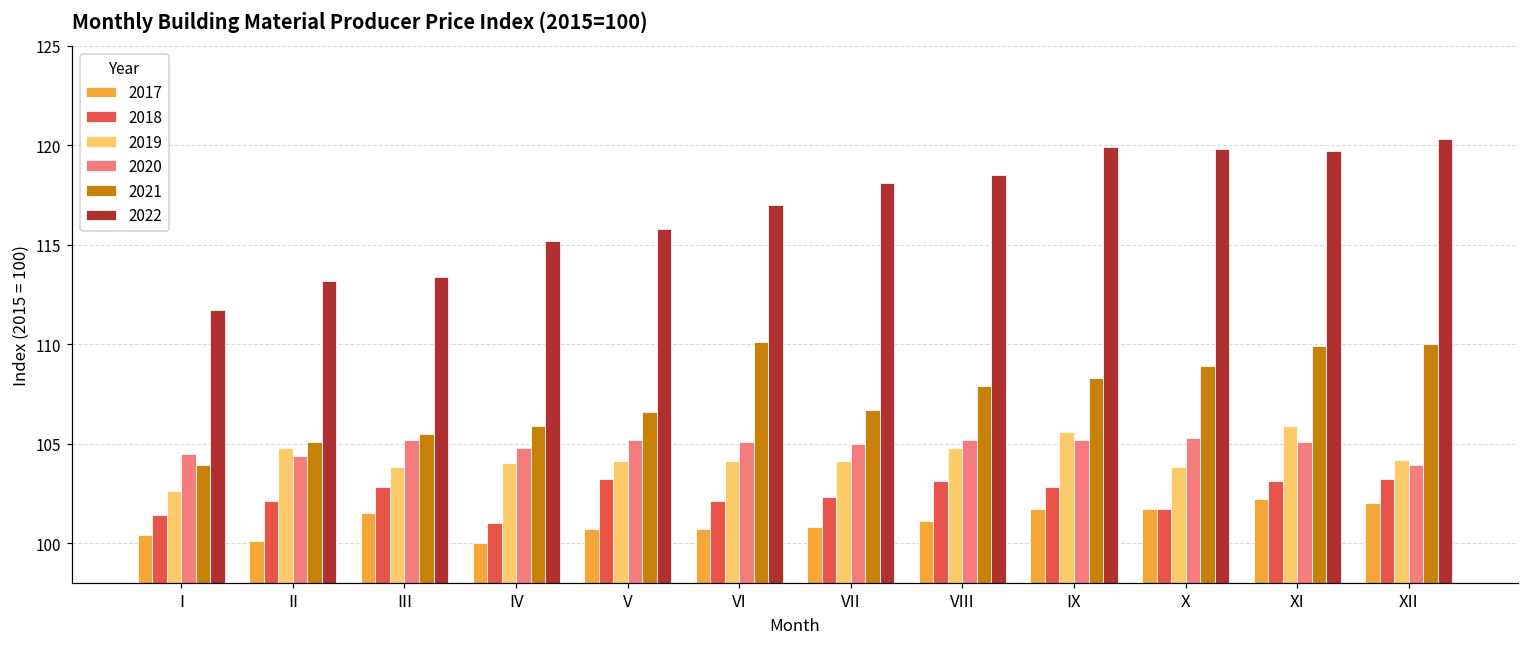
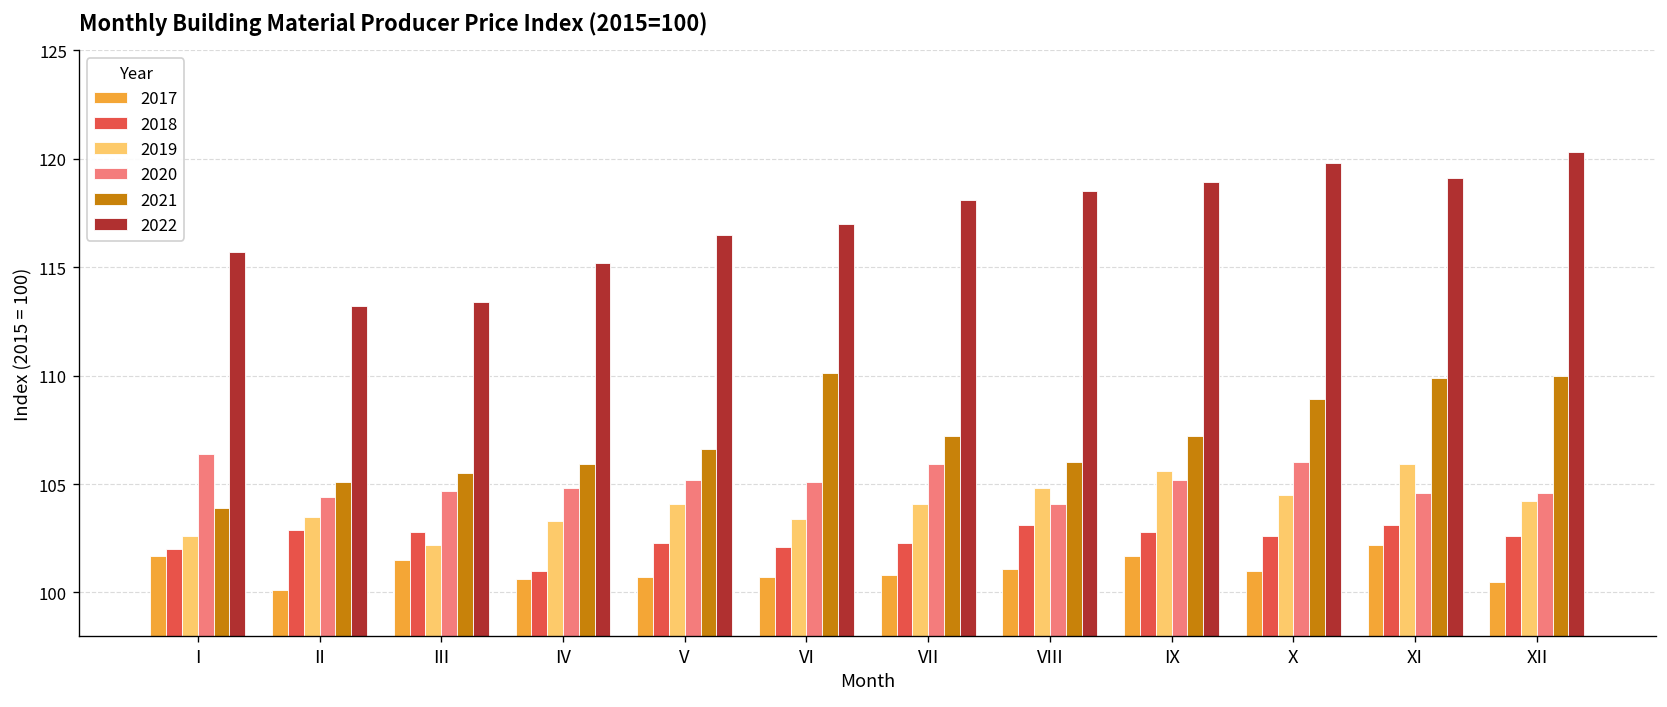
  {
    "2017": {
-     "I": 100.4,
+     "I": 101.7,
      "II": 100.1,
      "III": 101.5,
-     "IV": 100.0,
+     "IV": 100.6,
      "V": 100.7,
      "VI": 100.7,
      "VII": 100.8,
      "VIII": 101.1,
      "IX": 101.7,
-     "X": 101.7,
+     "X": 101.0,
      "XI": 102.2,
-     "XII": 102.0
+     "XII": 100.5
    },
    "2018": {
-     "I": 101.4,
-     "II": 102.1,
+     "I": 102.0,
+     "II": 102.9,
      "III": 102.8,
      "IV": 101.0,
-     "V": 103.2,
+     "V": 102.3,
      "VI": 102.1,
      "VII": 102.3,
      "VIII": 103.1,
      "IX": 102.8,
-     "X": 101.7,
+     "X": 102.6,
      "XI": 103.1,
-     "XII": 103.2
+     "XII": 102.6
    },
    "2019": {
      "I": 102.6,
-     "II": 104.8,
-     "III": 103.8,
-     "IV": 104.0,
+     "II": 103.5,
+     "III": 102.2,
+     "IV": 103.3,
      "V": 104.1,
-     "VI": 104.1,
+     "VI": 103.4,
      "VII": 104.1,
      "VIII": 104.8,
      "IX": 105.6,
-     "X": 103.8,
+     "X": 104.5,
      "XI": 105.9,
      "XII": 104.2
    },
    "2020": {
-     "I": 104.5,
+     "I": 106.4,
      "II": 104.4,
-     "III": 105.2,
+     "III": 104.7,
      "IV": 104.8,
      "V": 105.2,
      "VI": 105.1,
-     "VII": 105.0,
-     "VIII": 105.2,
+     "VII": 105.9,
+     "VIII": 104.1,
      "IX": 105.2,
-     "X": 105.3,
-     "XI": 105.1,
-     "XII": 103.9
+     "X": 106.0,
+     "XI": 104.6,
+     "XII": 104.6
    },
    "2021": {
      "I": 103.9,
      "II": 105.1,
      "III": 105.5,
      "IV": 105.9,
      "V": 106.6,
      "VI": 110.1,
-     "VII": 106.7,
-     "VIII": 107.9,
-     "IX": 108.3,
+     "VII": 107.2,
+     "VIII": 106.0,
+     "IX": 107.2,
      "X": 108.9,
      "XI": 109.9,
      "XII": 110.0
    },
    "2022": {
-     "I": 111.7,
+     "I": 115.7,
      "II": 113.2,
      "III": 113.4,
      "IV": 115.2,
-     "V": 115.8,
+     "V": 116.5,
      "VI": 117.0,
      "VII": 118.1,
      "VIII": 118.5,
-     "IX": 119.9,
+     "IX": 118.9,
      "X": 119.8,
-     "XI": 119.7,
+     "XI": 119.1,
      "XII": 120.3
    }
  }
